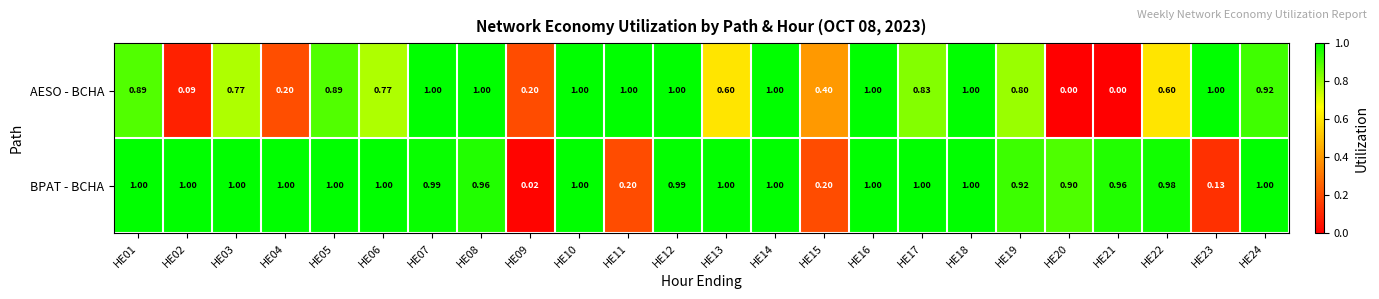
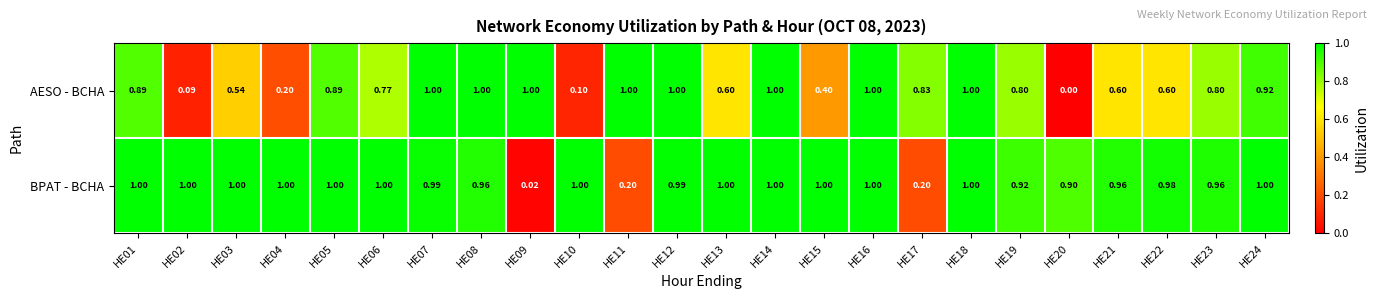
  {
    "AESO - BCHA": {
      "HE01": 0.89,
      "HE02": 0.09,
-     "HE03": 0.77,
+     "HE03": 0.54,
      "HE04": 0.20,
      "HE05": 0.89,
      "HE06": 0.77,
      "HE07": 1.00,
      "HE08": 1.00,
-     "HE09": 0.20,
-     "HE10": 1.00,
+     "HE09": 1.00,
+     "HE10": 0.10,
      "HE11": 1.00,
      "HE12": 1.00,
      "HE13": 0.60,
      "HE14": 1.00,
      "HE15": 0.40,
      "HE16": 1.00,
      "HE17": 0.83,
      "HE18": 1.00,
      "HE19": 0.80,
      "HE20": 0.00,
-     "HE21": 0.00,
+     "HE21": 0.60,
      "HE22": 0.60,
-     "HE23": 1.00,
+     "HE23": 0.80,
      "HE24": 0.92
    },
    "BPAT - BCHA": {
      "HE01": 1.00,
      "HE02": 1.00,
      "HE03": 1.00,
      "HE04": 1.00,
      "HE05": 1.00,
      "HE06": 1.00,
      "HE07": 0.99,
      "HE08": 0.96,
      "HE09": 0.02,
      "HE10": 1.00,
      "HE11": 0.20,
      "HE12": 0.99,
      "HE13": 1.00,
      "HE14": 1.00,
-     "HE15": 0.20,
+     "HE15": 1.00,
      "HE16": 1.00,
-     "HE17": 1.00,
+     "HE17": 0.20,
      "HE18": 1.00,
      "HE19": 0.92,
      "HE20": 0.90,
      "HE21": 0.96,
      "HE22": 0.98,
-     "HE23": 0.13,
+     "HE23": 0.96,
      "HE24": 1.00
    }
  }
